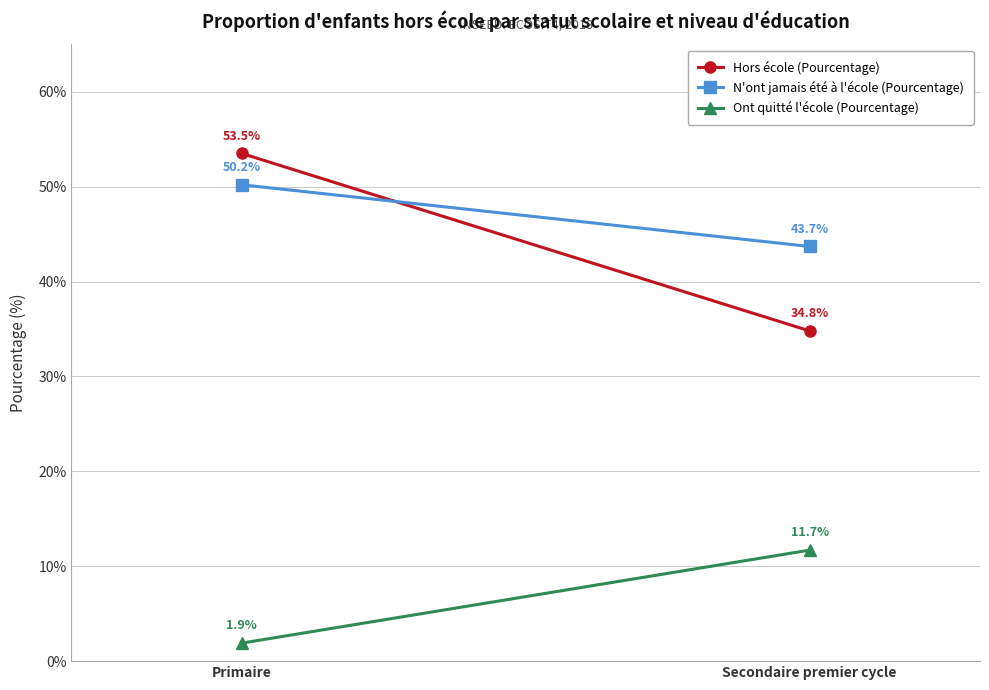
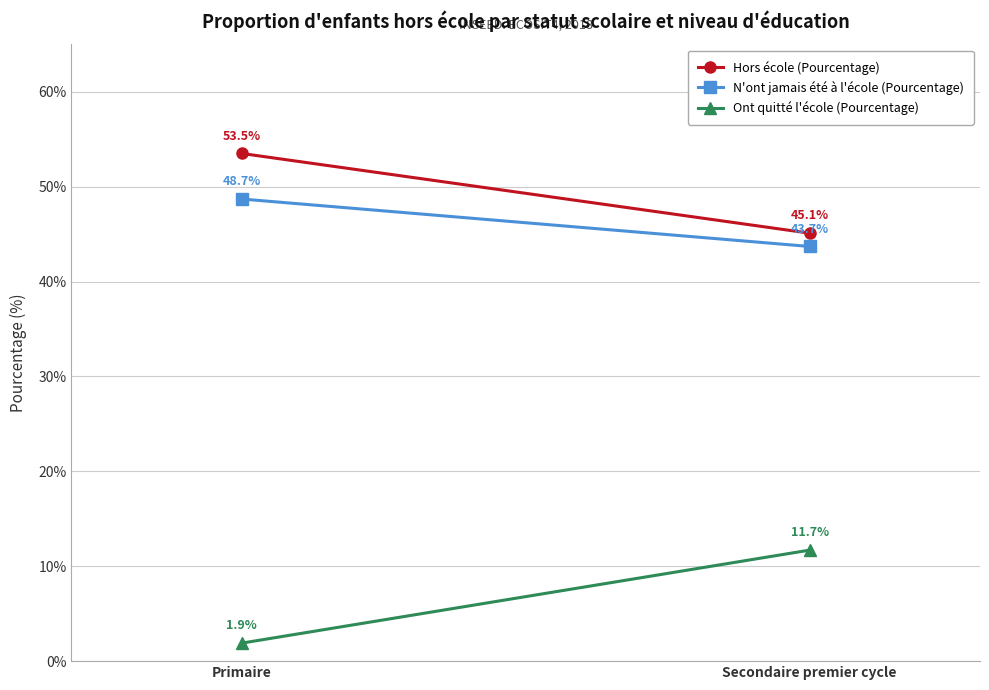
  {
    "Hors école (Pourcentage)": {
      "Primaire": "53.5%",
-     "Secondaire premier cycle": "34.8%"
+     "Secondaire premier cycle": "45.1%"
    },
    "N'ont jamais été à l'école (Pourcentage)": {
-     "Primaire": "50.2%"
+     "Primaire": "48.7%"
    },
    "Ont quitté l'école (Pourcentage)": {
      "Primaire": "1.9%",
      "Secondaire premier cycle": "11.7%"
    }
  }
